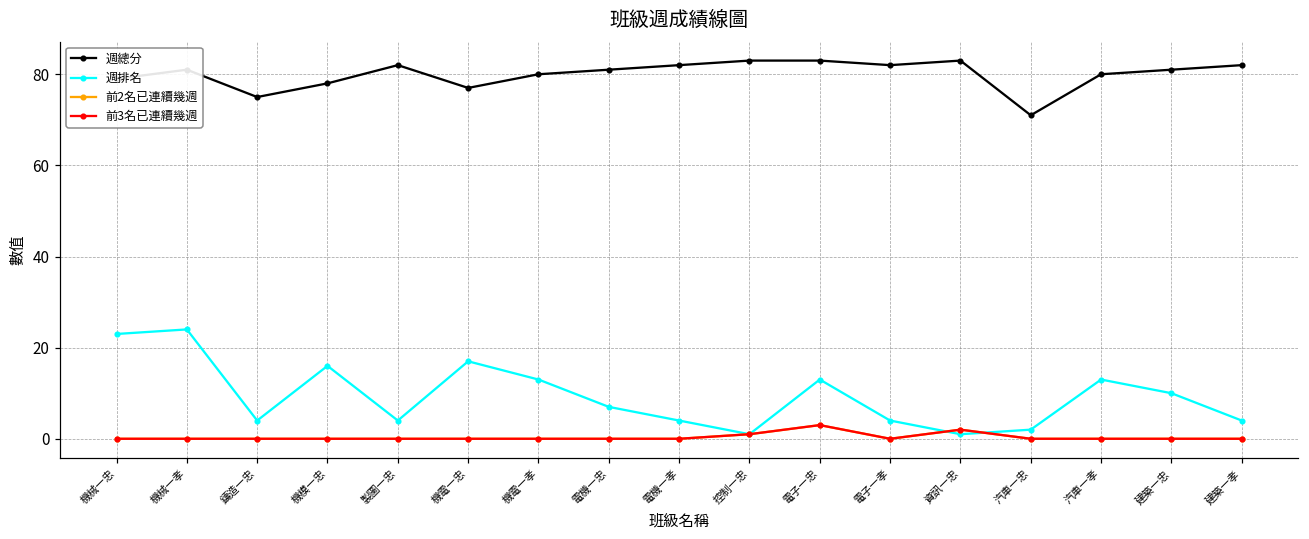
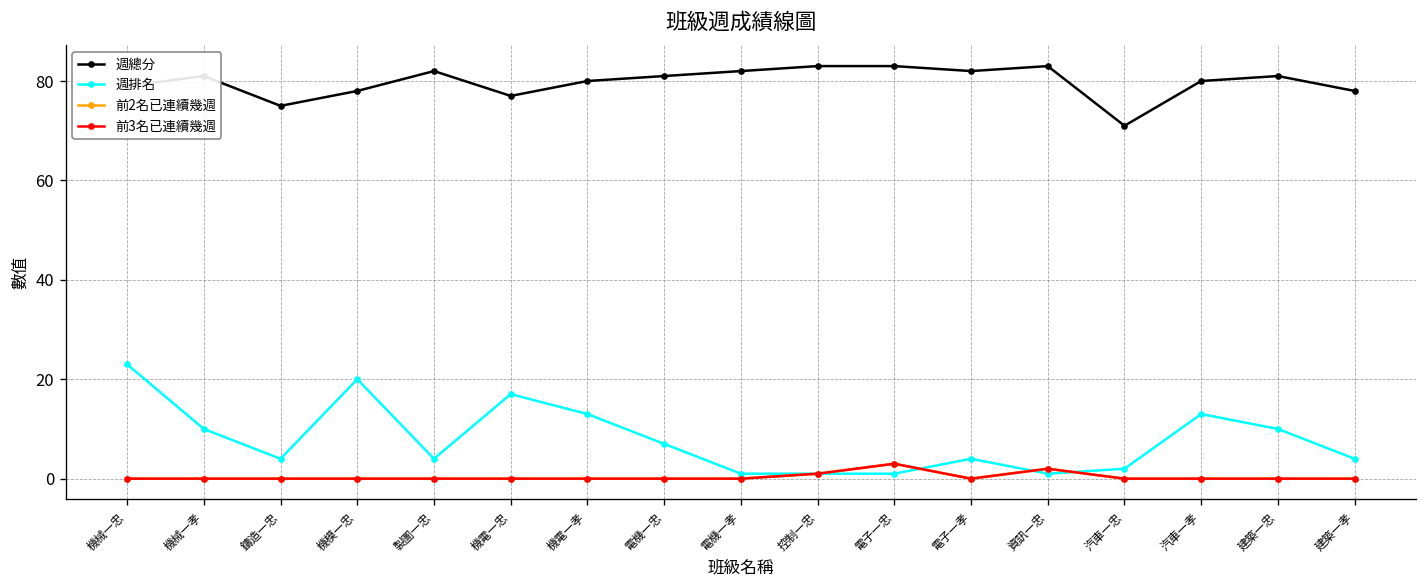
  {
    "週總分": {
      "鑄造一忠": 75,
      "機模一忠": 78,
      "製圖一忠": 82,
      "機電一忠": 77,
      "機電一孝": 80,
      "電機一忠": 81,
      "電機一孝": 82,
      "控制一忠": 83,
      "電子一忠": 83,
      "電子一孝": 82,
      "資訊一忠": 83,
      "汽車一忠": 71,
      "汽車一孝": 80,
      "建築一忠": 81,
-     "建築一孝": 82
+     "建築一孝": 78
    },
    "週排名": {
      "機械一忠": 23,
-     "機械一孝": 24,
+     "機械一孝": 10,
      "鑄造一忠": 4,
-     "機模一忠": 16,
+     "機模一忠": 20,
      "製圖一忠": 4,
      "機電一忠": 17,
      "機電一孝": 13,
      "電機一忠": 7,
-     "電機一孝": 4,
-     "電子一忠": 13,
+     "電機一孝": 1,
+     "電子一忠": 1,
      "電子一孝": 4,
      "資訊一忠": 1,
      "汽車一忠": 2,
      "汽車一孝": 13,
      "建築一忠": 10,
      "建築一孝": 4
    },
    "前3名已連續幾週": {
      "機械一忠": 0,
      "機械一孝": 0,
      "鑄造一忠": 0,
      "機模一忠": 0,
      "製圖一忠": 0,
      "機電一忠": 0,
      "機電一孝": 0,
      "電機一忠": 0,
      "電機一孝": 0,
      "電子一忠": 3,
      "電子一孝": 0,
      "資訊一忠": 2,
      "汽車一忠": 0,
      "汽車一孝": 0,
      "建築一忠": 0,
      "建築一孝": 0
    }
  }
